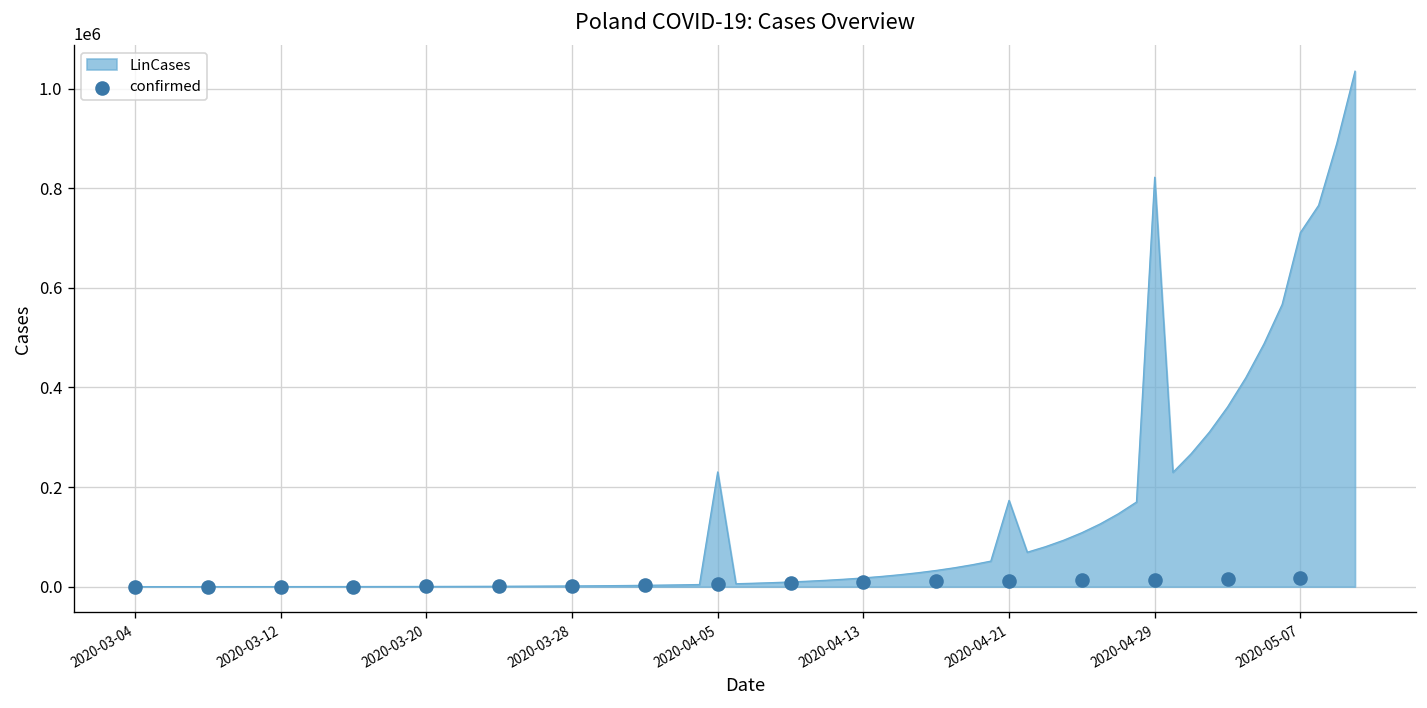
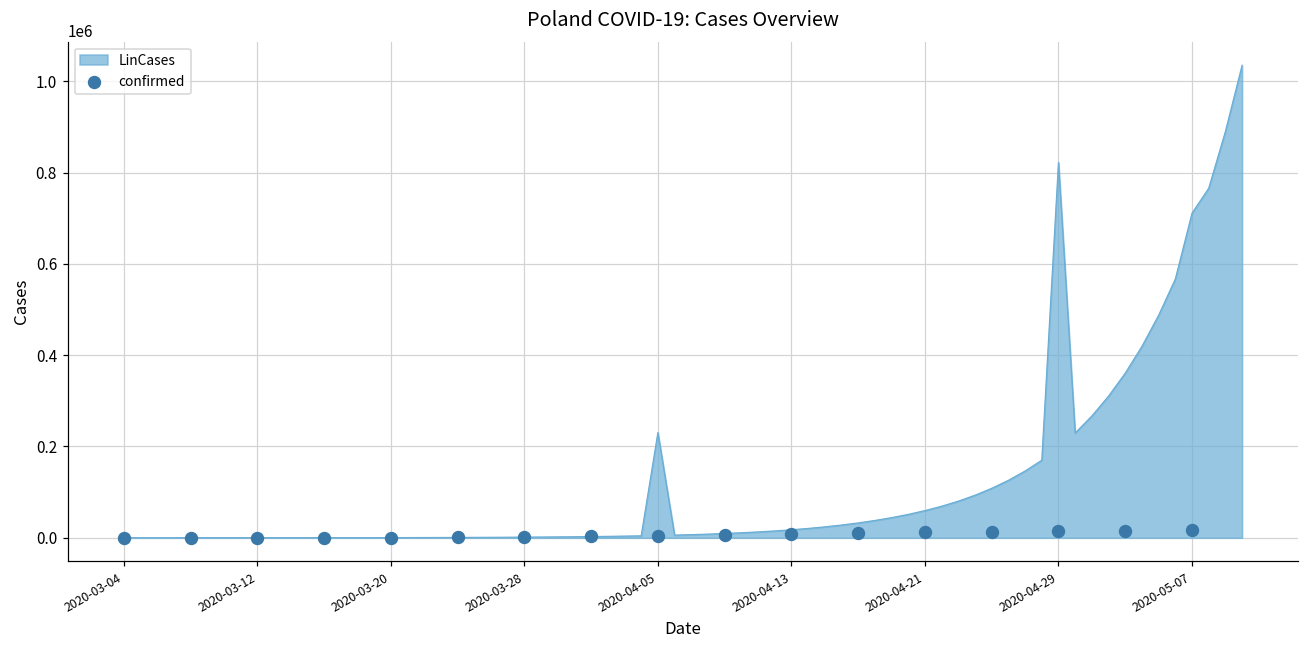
  {
    "LinCases": {
      "2020-04-05": 230000,
      "2020-04-13": 20000,
-     "2020-04-21": 170000,
+     "2020-04-21": 60000,
      "2020-04-29": 820000,
      "2020-05-07": 710000
    }
  }
